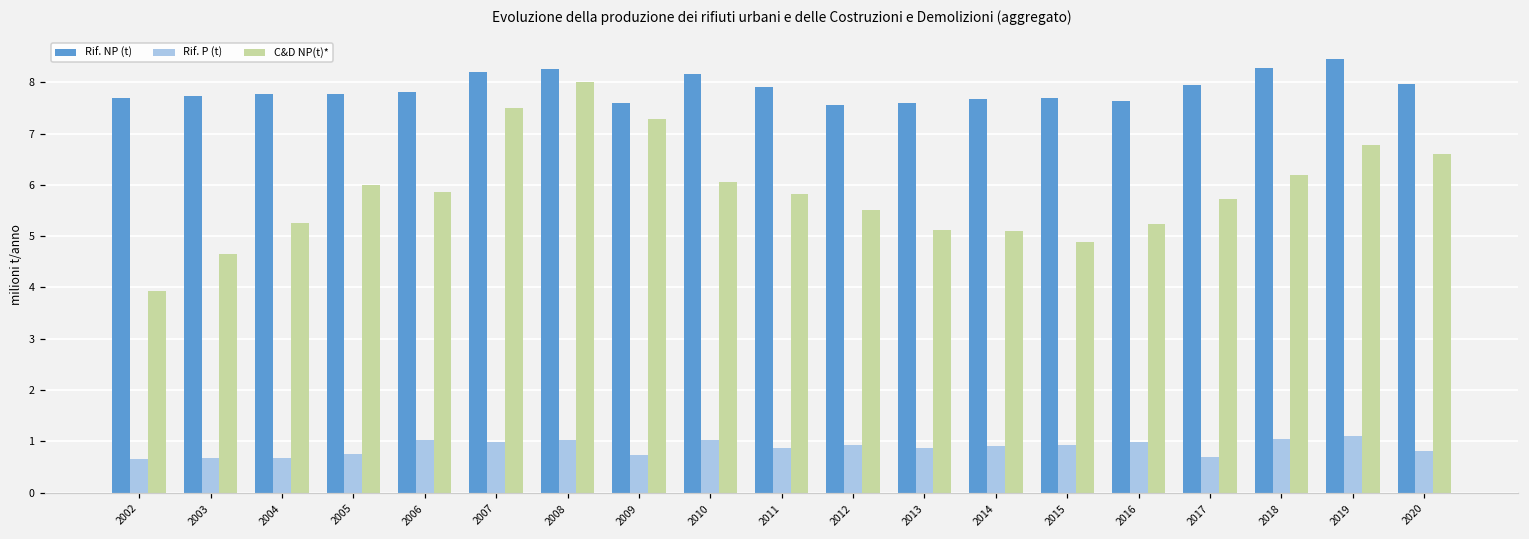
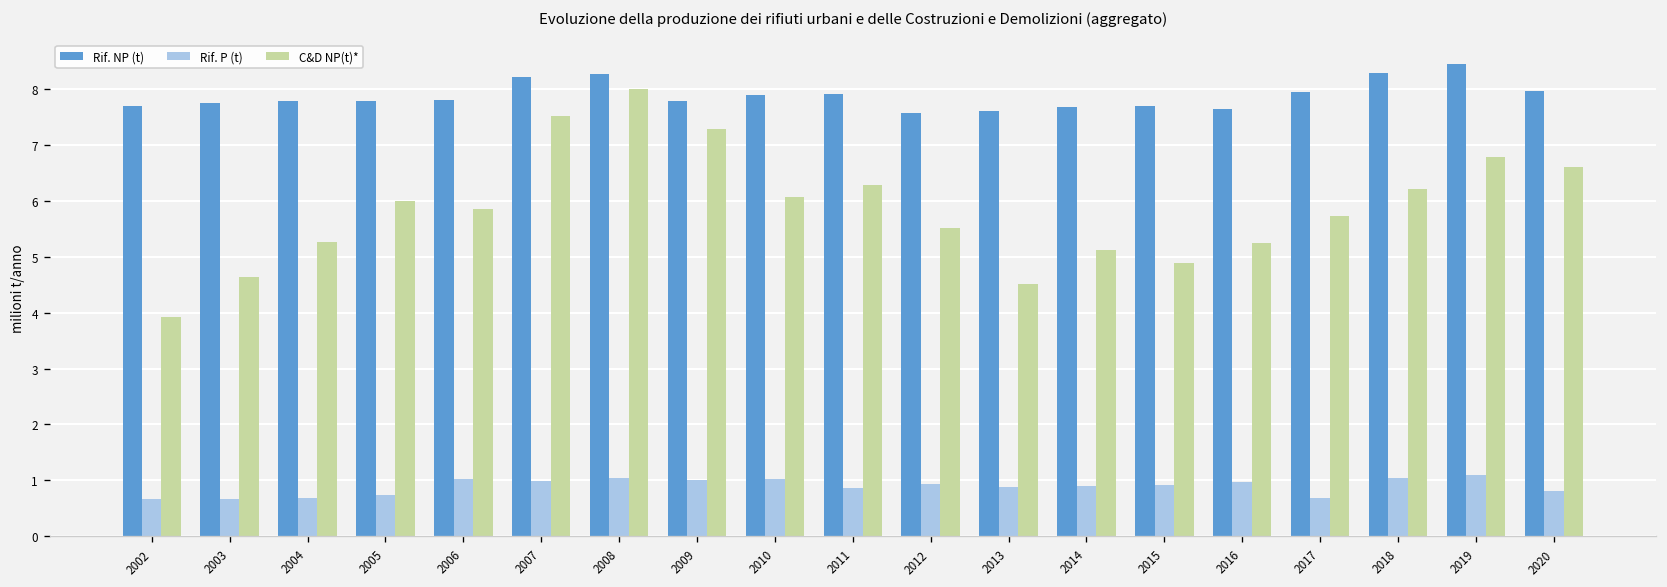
  {
    "Rif. NP (t)": {
      "2002": 7.7,
      "2003": 7.7,
      "2004": 7.8,
      "2005": 7.8,
      "2006": 7.8,
      "2007": 8.2,
      "2008": 8.3,
-     "2009": 7.6,
-     "2010": 8.2,
+     "2009": 7.8,
+     "2010": 7.9,
      "2011": 7.9,
      "2012": 7.6,
      "2013": 7.6,
      "2014": 7.7,
      "2015": 7.7,
      "2016": 7.6,
      "2017": 8.0,
      "2018": 8.3,
      "2019": 8.5,
      "2020": 8.0
    },
    "Rif. P (t)": {
      "2002": 0.7,
      "2003": 0.7,
      "2004": 0.7,
      "2005": 0.7,
      "2006": 1.0,
      "2007": 1.0,
      "2008": 1.0,
-     "2009": 0.7,
+     "2009": 1.0,
      "2010": 1.0,
      "2011": 0.9,
      "2012": 0.9,
      "2013": 0.9,
      "2014": 0.9,
      "2015": 0.9,
      "2016": 1.0,
      "2017": 0.7,
      "2018": 1.1,
      "2019": 1.1,
      "2020": 0.8
    },
    "C&D NP(t)*": {
      "2002": 3.9,
      "2003": 4.6,
      "2004": 5.3,
      "2005": 6.0,
      "2006": 5.9,
      "2007": 7.5,
      "2008": 8.0,
      "2009": 7.3,
      "2010": 6.1,
-     "2011": 5.8,
+     "2011": 6.3,
      "2012": 5.5,
-     "2013": 5.1,
+     "2013": 4.5,
      "2014": 5.1,
      "2015": 4.9,
      "2016": 5.2,
      "2017": 5.7,
      "2018": 6.2,
      "2019": 6.8,
      "2020": 6.6
    }
  }
